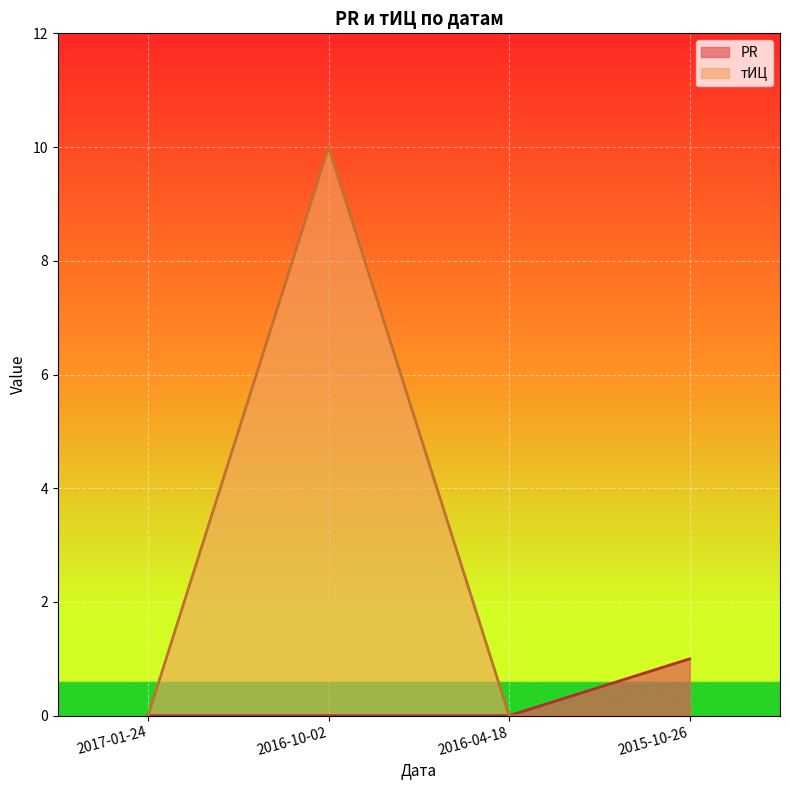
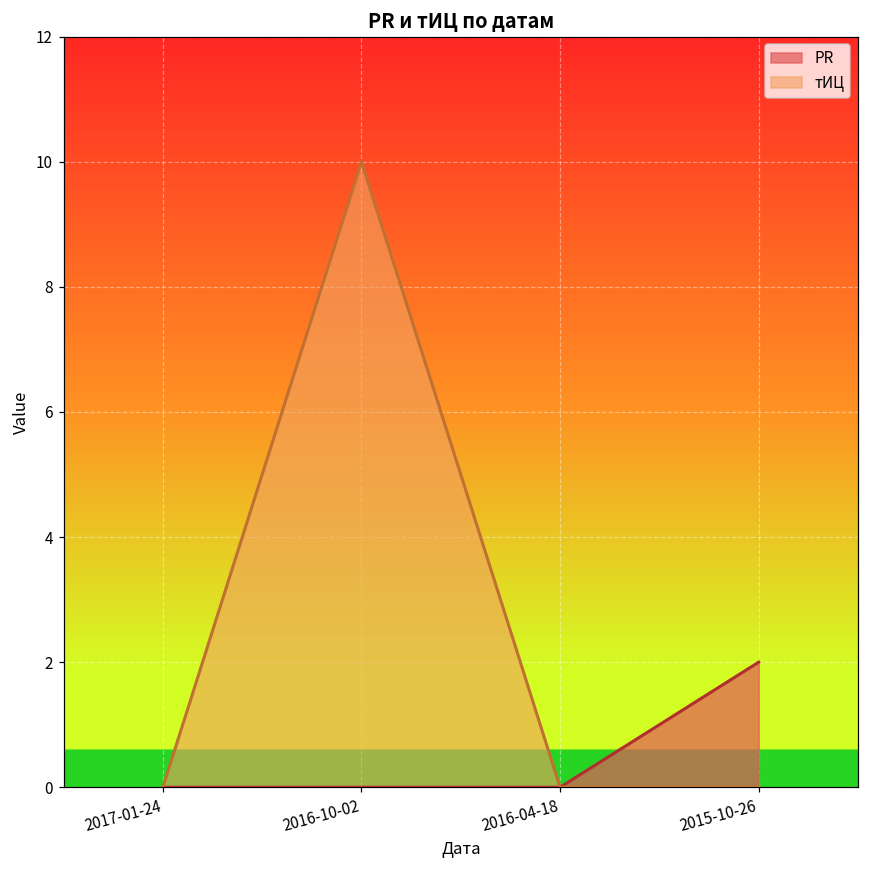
  {
    "PR": {
      "2016-10-02": 0,
-     "2015-10-26": 1
+     "2015-10-26": 2
    },
    "тИЦ": {
      "2016-10-02": 10,
      "2015-10-26": 0
    }
  }
